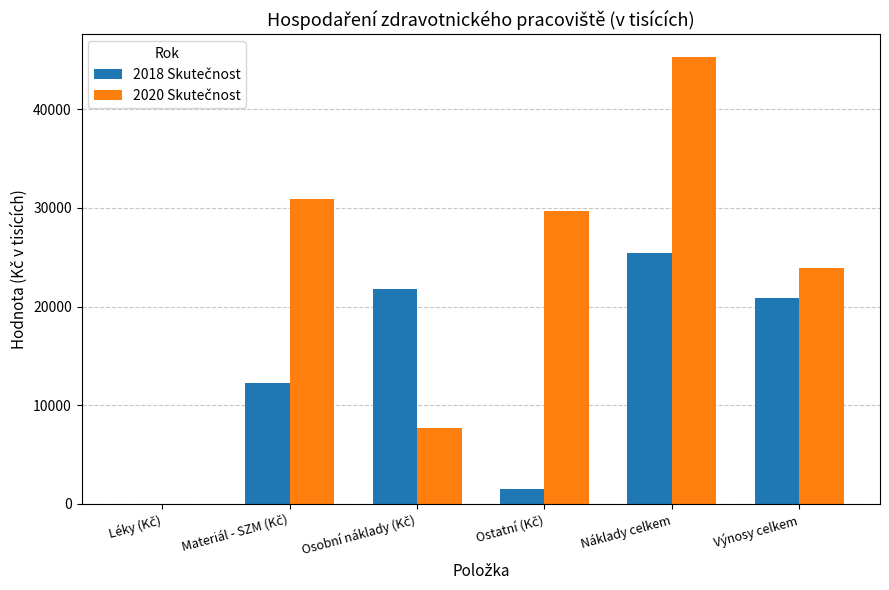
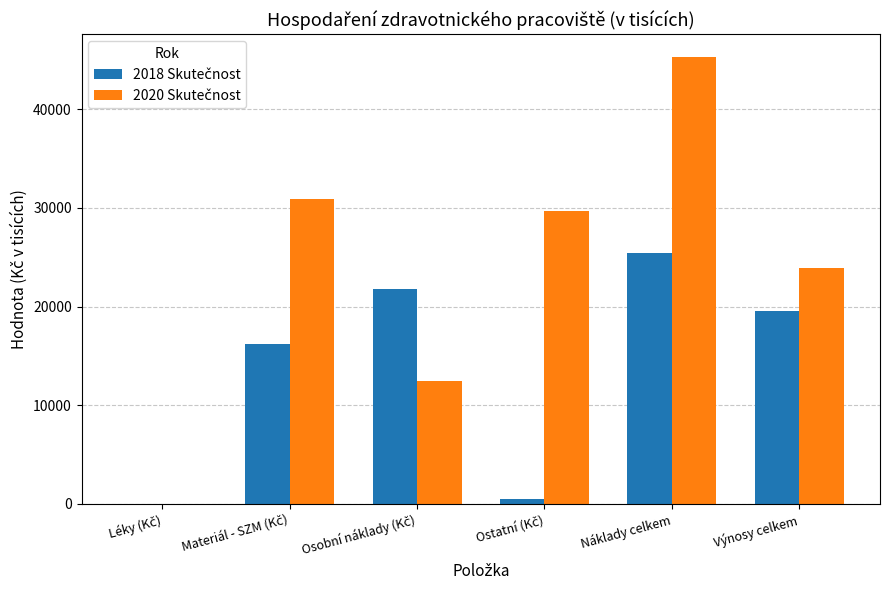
  {
    "2018 Skutečnost": {
-     "Materiál - SZM (Kč)": 12000,
+     "Materiál - SZM (Kč)": 16000,
      "Osobní náklady (Kč)": 22000,
-     "Ostatní (Kč)": 1000,
+     "Ostatní (Kč)": 0,
      "Náklady celkem": 25000,
-     "Výnosy celkem": 21000
+     "Výnosy celkem": 20000
    },
    "2020 Skutečnost": {
      "Materiál - SZM (Kč)": 31000,
-     "Osobní náklady (Kč)": 8000,
+     "Osobní náklady (Kč)": 12000,
      "Ostatní (Kč)": 30000,
      "Náklady celkem": 45000,
      "Výnosy celkem": 24000
    }
  }
